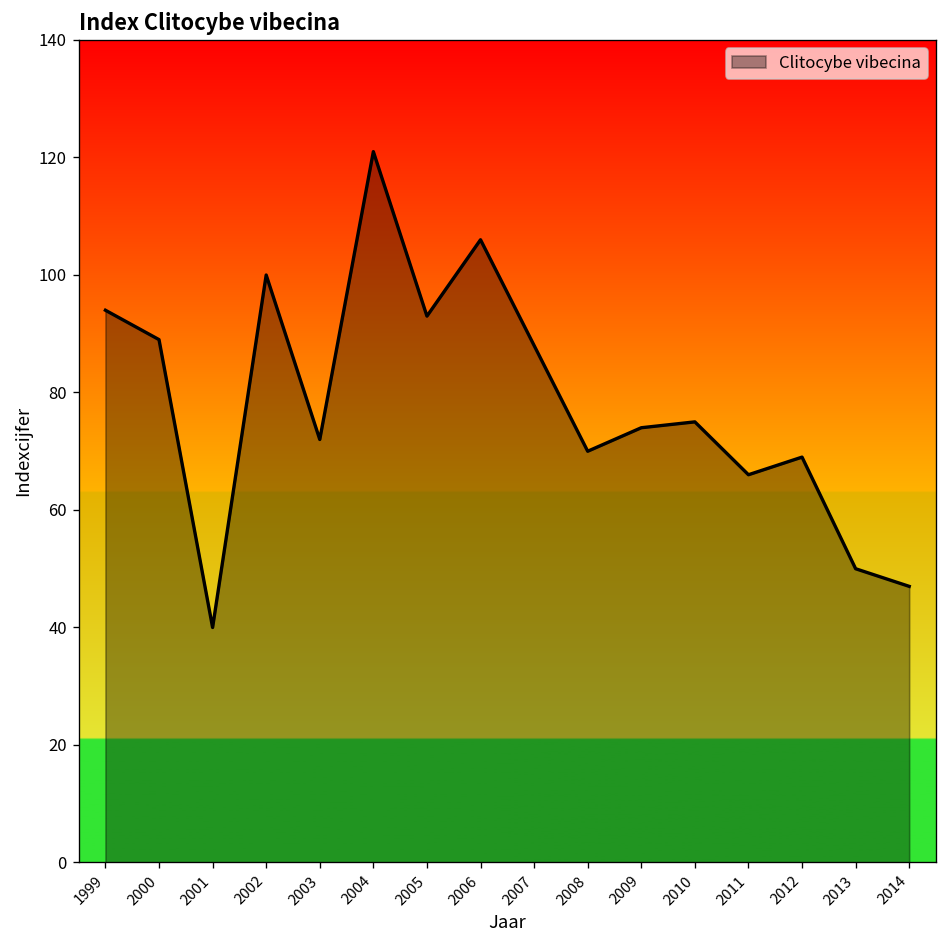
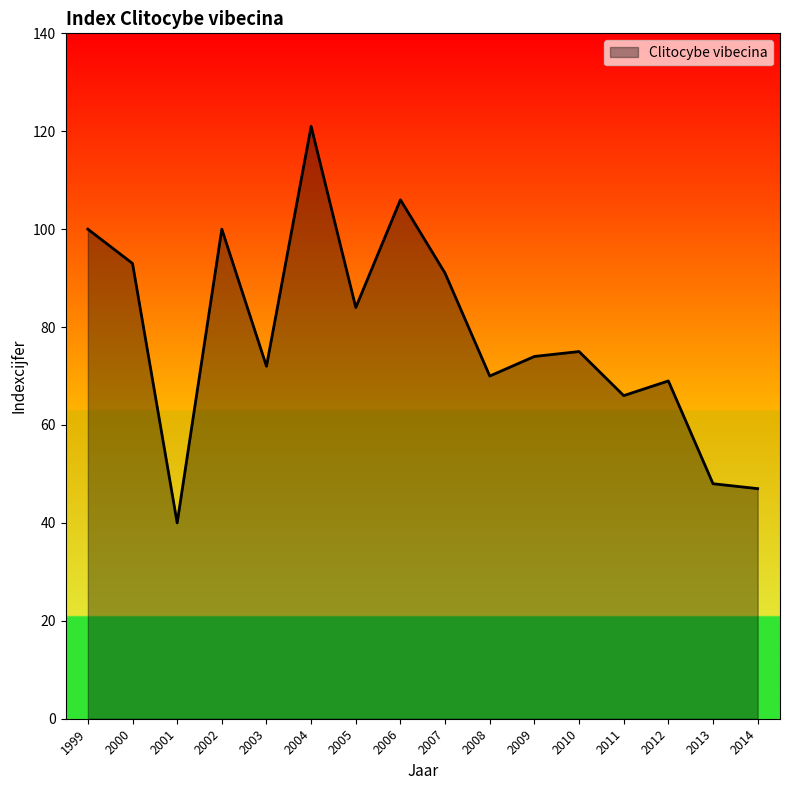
  {
-   "1999": 94,
-   "2000": 89,
+   "1999": 100,
+   "2000": 93,
    "2001": 40,
    "2002": 100,
    "2003": 72,
    "2004": 121,
-   "2005": 93,
+   "2005": 84,
    "2006": 106,
-   "2007": 88,
+   "2007": 91,
    "2008": 70,
    "2009": 74,
    "2010": 75,
    "2011": 66,
    "2012": 69,
-   "2013": 50,
+   "2013": 48,
    "2014": 47
  }
